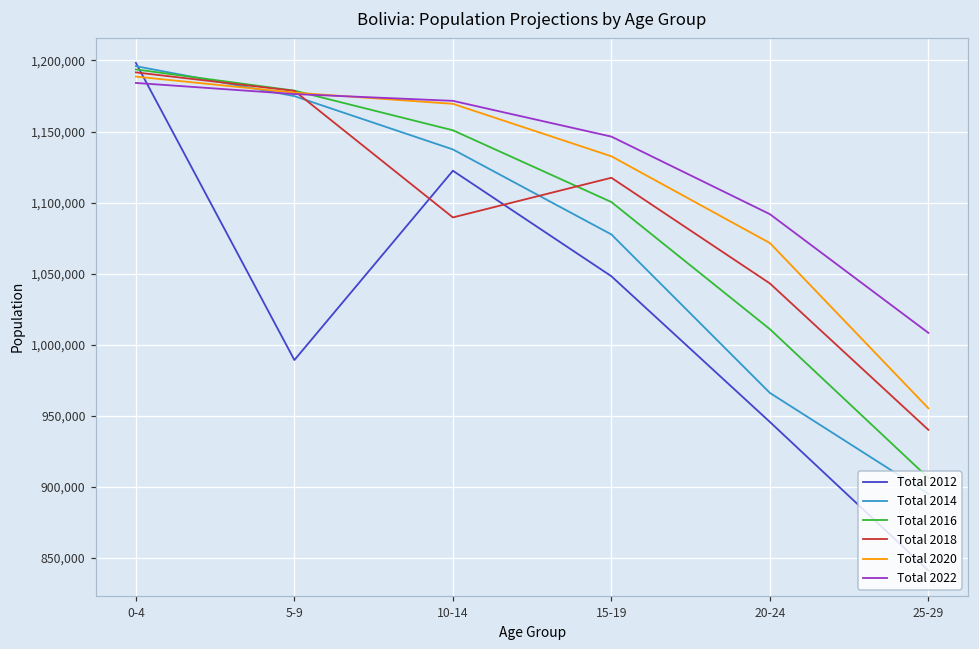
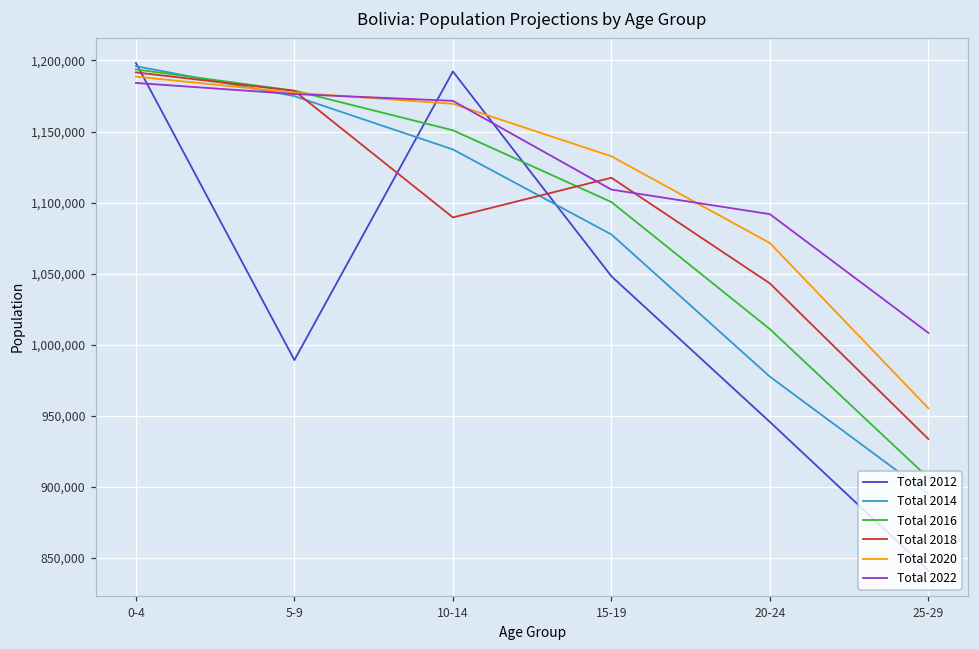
  {
    "Total 2012": {
      "0-4": "1,198,000",
      "5-9": "989,000",
-     "10-14": "1,122,000",
+     "10-14": "1,192,000",
      "15-19": "1,048,000",
      "20-24": "946,000"
    },
    "Total 2014": {
      "0-4": "1,196,000",
      "10-14": "1,137,000",
      "15-19": "1,078,000",
-     "20-24": "966,000"
+     "20-24": "978,000"
    },
    "Total 2016": {
      "0-4": "1,194,000",
      "10-14": "1,151,000",
      "15-19": "1,100,000",
      "20-24": "1,011,000",
      "25-29": "906,000"
    },
    "Total 2018": {
      "0-4": "1,192,000",
      "10-14": "1,090,000",
      "15-19": "1,117,000",
      "20-24": "1,043,000",
-     "25-29": "940,000"
+     "25-29": "934,000"
    },
    "Total 2020": {
      "0-4": "1,189,000",
      "10-14": "1,169,000",
      "15-19": "1,133,000",
      "20-24": "1,072,000",
      "25-29": "955,000"
    },
    "Total 2022": {
      "0-4": "1,184,000",
      "10-14": "1,172,000",
-     "15-19": "1,146,000",
+     "15-19": "1,109,000",
      "20-24": "1,092,000",
      "25-29": "1,008,000"
    }
  }
